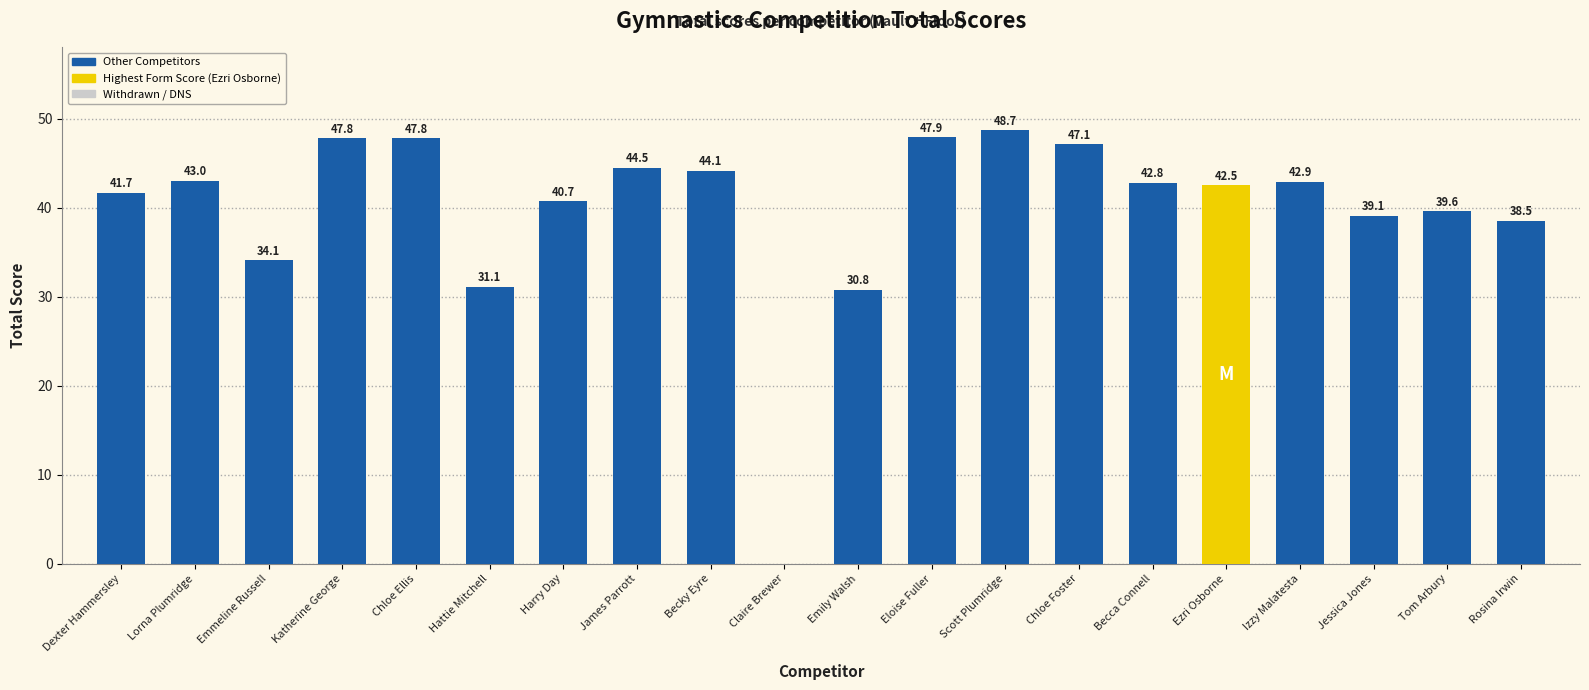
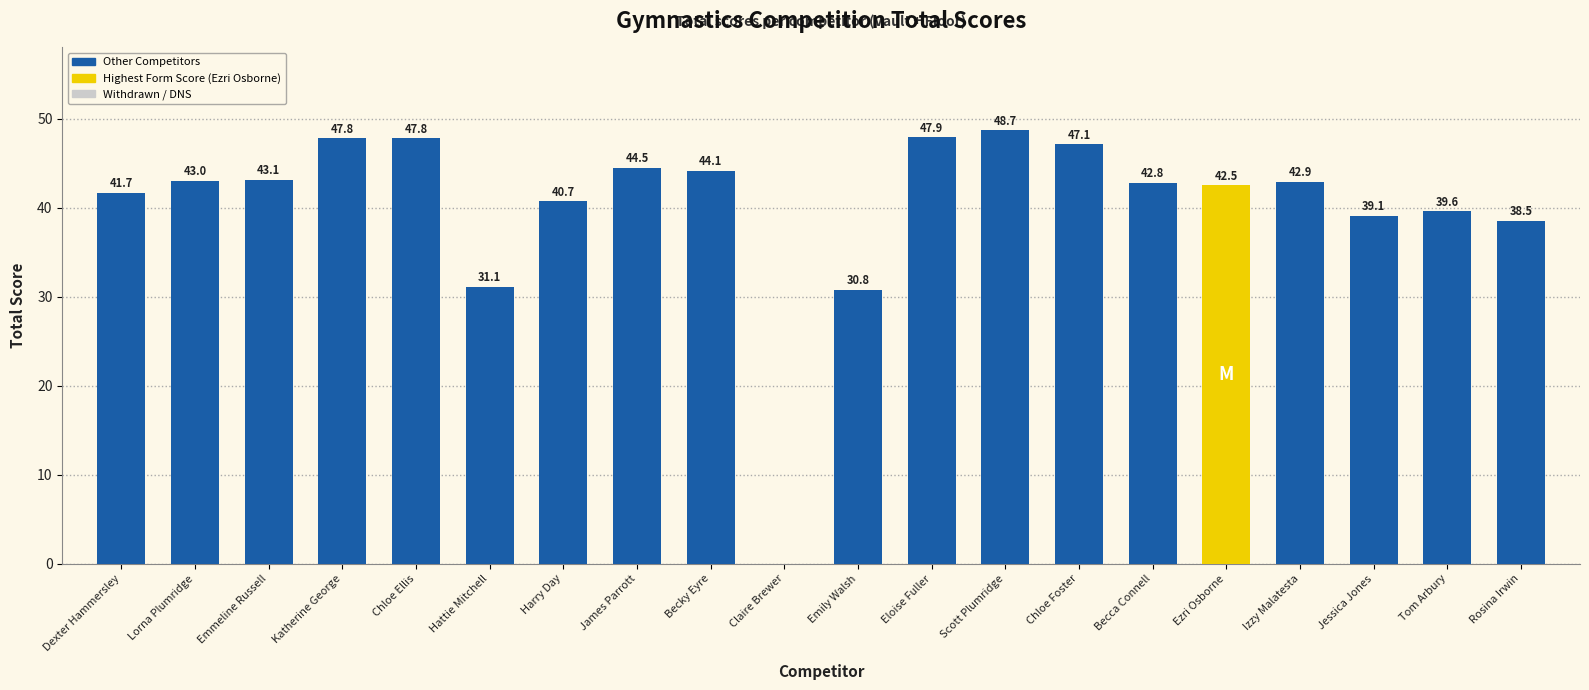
  {
    "Dexter Hammersley": 41.7,
    "Lorna Plumridge": 43.0,
-   "Emmeline Russell": 34.1,
+   "Emmeline Russell": 43.1,
    "Katherine George": 47.8,
    "Chloe Ellis": 47.8,
    "Hattie Mitchell": 31.1,
    "Harry Day": 40.7,
    "James Parrott": 44.5,
    "Becky Eyre": 44.1,
    "Emily Walsh": 30.8,
    "Eloise Fuller": 47.9,
    "Scott Plumridge": 48.7,
    "Chloe Foster": 47.1,
    "Becca Connell": 42.8,
    "Ezri Osborne": 42.5,
    "Izzy Malatesta": 42.9,
    "Jessica Jones": 39.1,
    "Tom Arbury": 39.6,
    "Rosina Irwin": 38.5
  }
